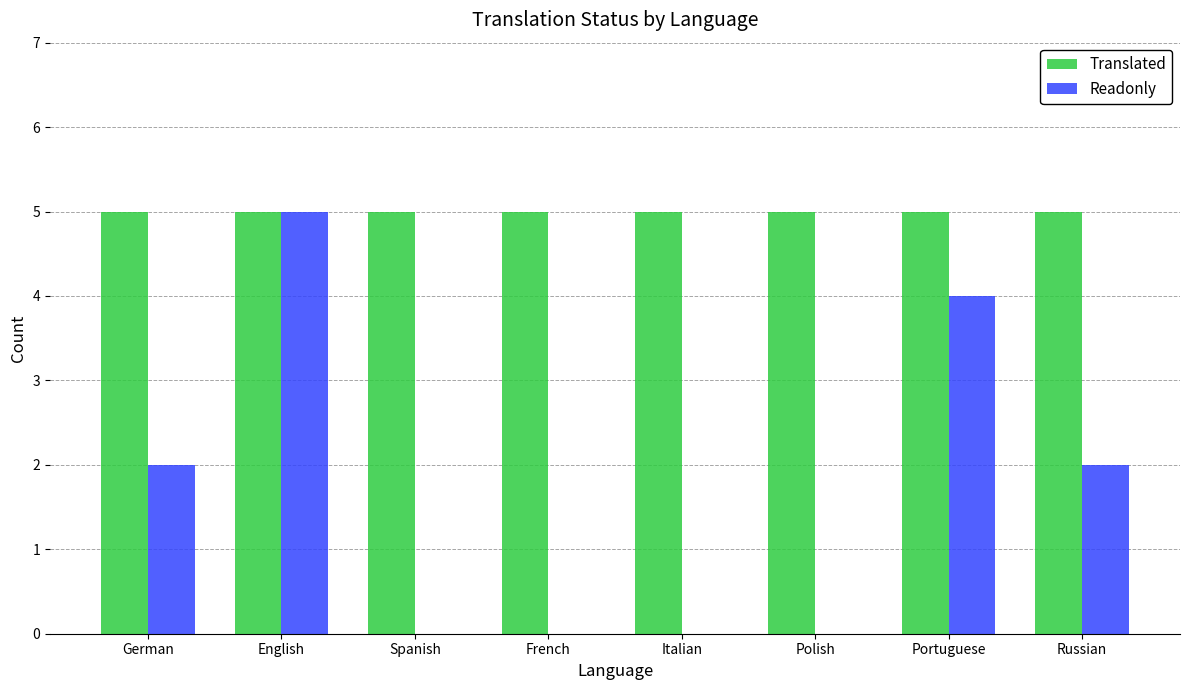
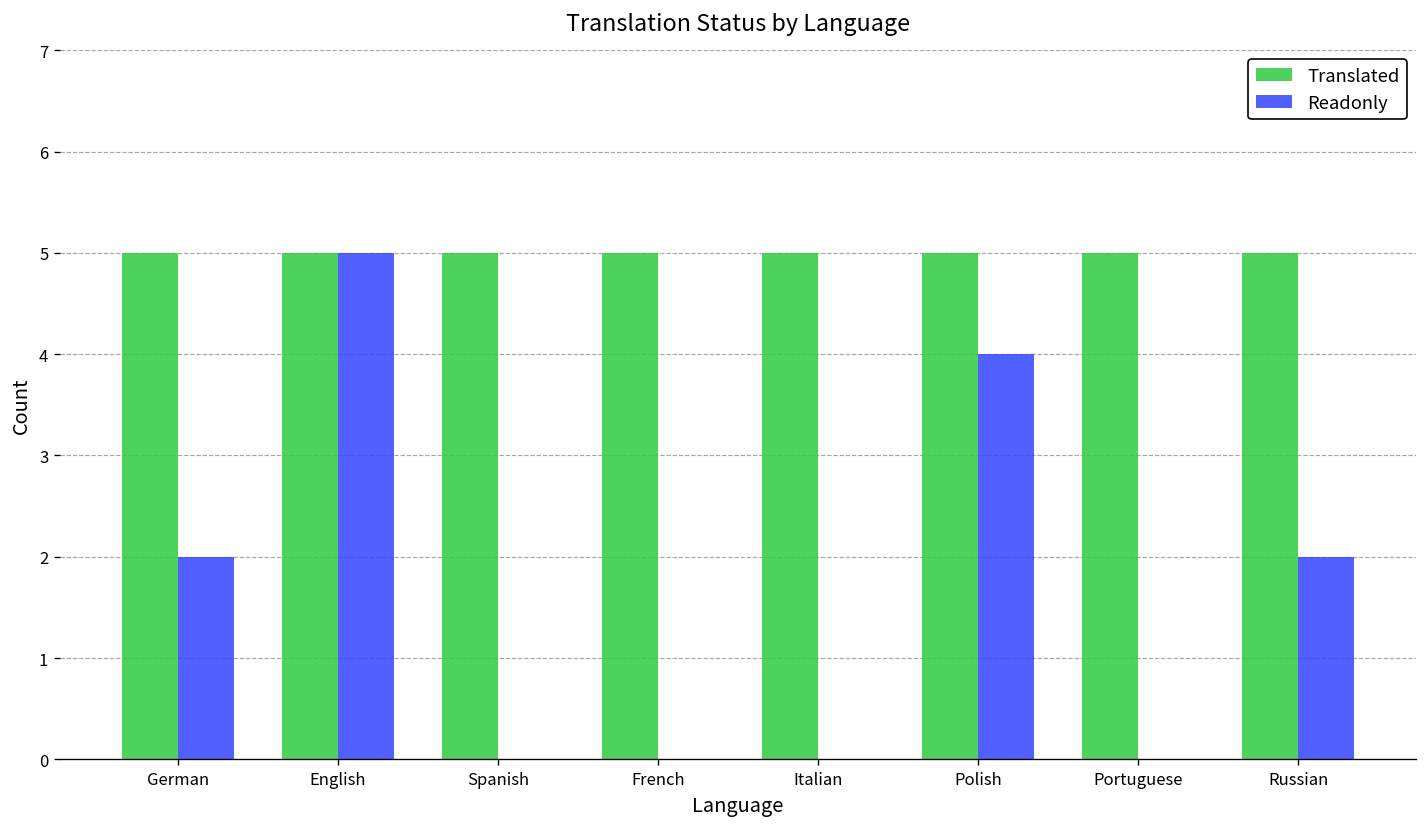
  {
    "Translated": {
      "German": 5,
      "English": 5,
      "Spanish": 5,
      "French": 5,
      "Italian": 5,
      "Polish": 5,
      "Portuguese": 5,
      "Russian": 5
    },
    "Readonly": {
      "German": 2,
      "English": 5,
      "Spanish": 0,
      "French": 0,
      "Italian": 0,
-     "Polish": 0,
-     "Portuguese": 4,
+     "Polish": 4,
+     "Portuguese": 0,
      "Russian": 2
    }
  }
